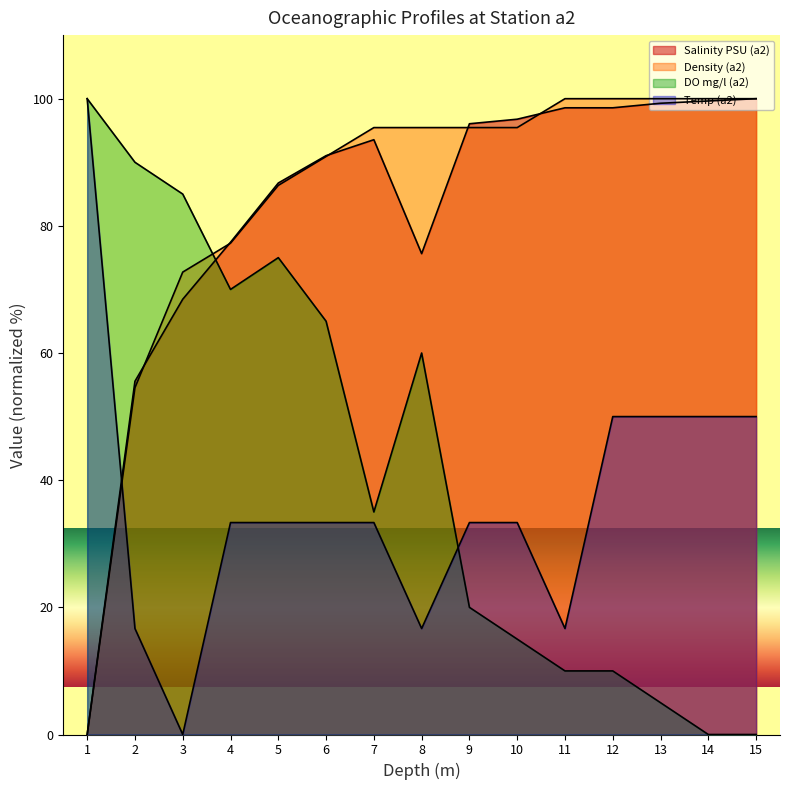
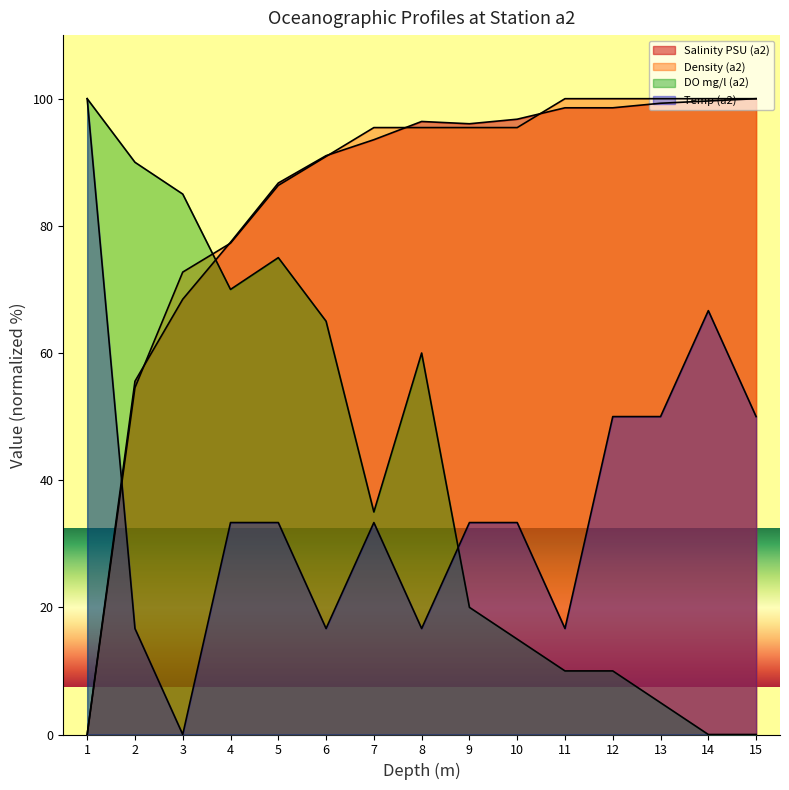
  {
    "Salinity PSU (a2)": {
      "2": 56,
      "3": 68,
      "7": 94,
-     "8": 76,
+     "8": 96,
      "9": 96,
      "10": 97,
      "11": 99,
      "12": 99
    },
    "Density (a2)": {
      "2": 55,
      "3": 73,
      "7": 95,
      "8": 95,
      "9": 95,
      "10": 95,
      "11": 100,
      "12": 100
    },
    "DO mg/l (a2)": {
      "2": 90,
      "3": 85,
      "4": 70,
      "5": 75,
      "6": 65,
      "7": 35,
      "8": 60,
      "9": 20,
      "10": 15,
      "11": 10,
      "12": 10,
      "13": 5,
      "14": 0,
      "15": 0
    },
    "Temp (a2)": {
      "2": 17,
      "3": 0,
      "4": 33,
      "5": 33,
-     "6": 33,
+     "6": 17,
      "7": 33,
      "8": 17,
      "9": 33,
      "10": 33,
      "11": 17,
      "12": 50,
      "13": 50,
-     "14": 50,
+     "14": 67,
      "15": 50
    }
  }
